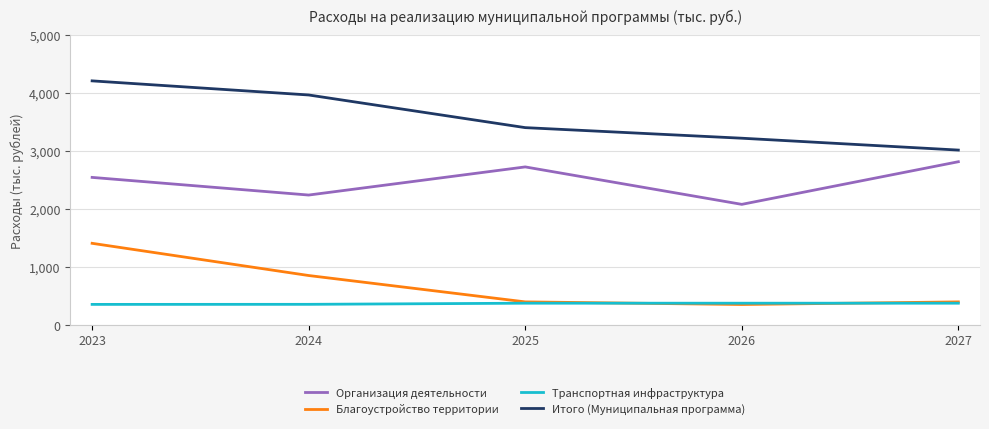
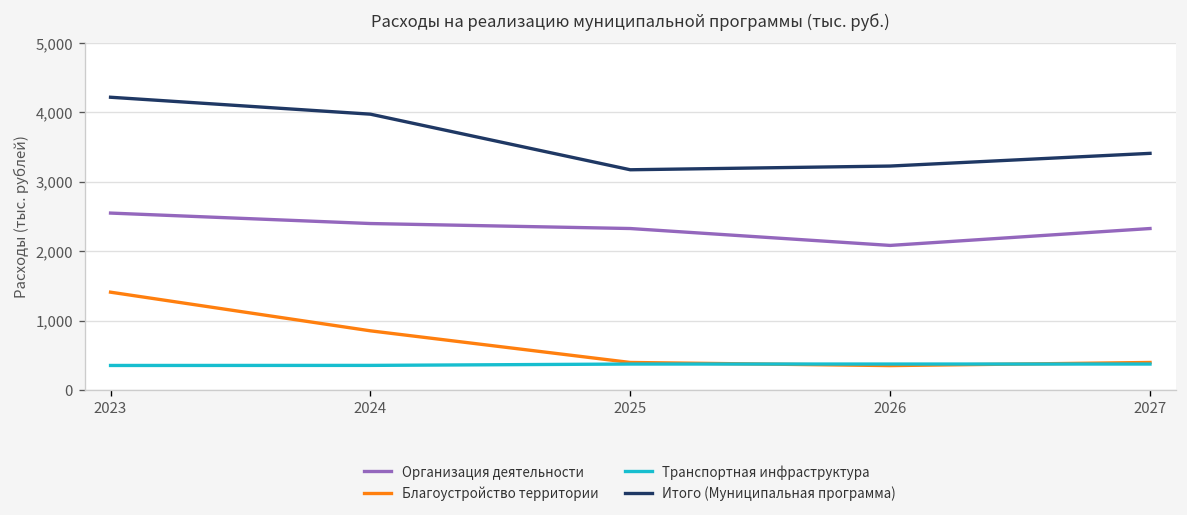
  {
    "Организация деятельности": {
      "2023": "2,500",
-     "2024": "2,200",
-     "2025": "2,700",
+     "2024": "2,400",
+     "2025": "2,300",
      "2026": "2,100",
-     "2027": "2,800"
+     "2027": "2,300"
    },
    "Благоустройство территории": {
      "2023": "1,400",
      "2024": "900"
    },
    "Транспортная инфраструктура": {
      "2023": "400",
      "2024": "400"
    },
    "Итого (Муниципальная программа)": {
      "2023": "4,200",
      "2024": "4,000",
-     "2025": "3,400",
+     "2025": "3,200",
      "2026": "3,200",
-     "2027": "3,000"
+     "2027": "3,400"
    }
  }
